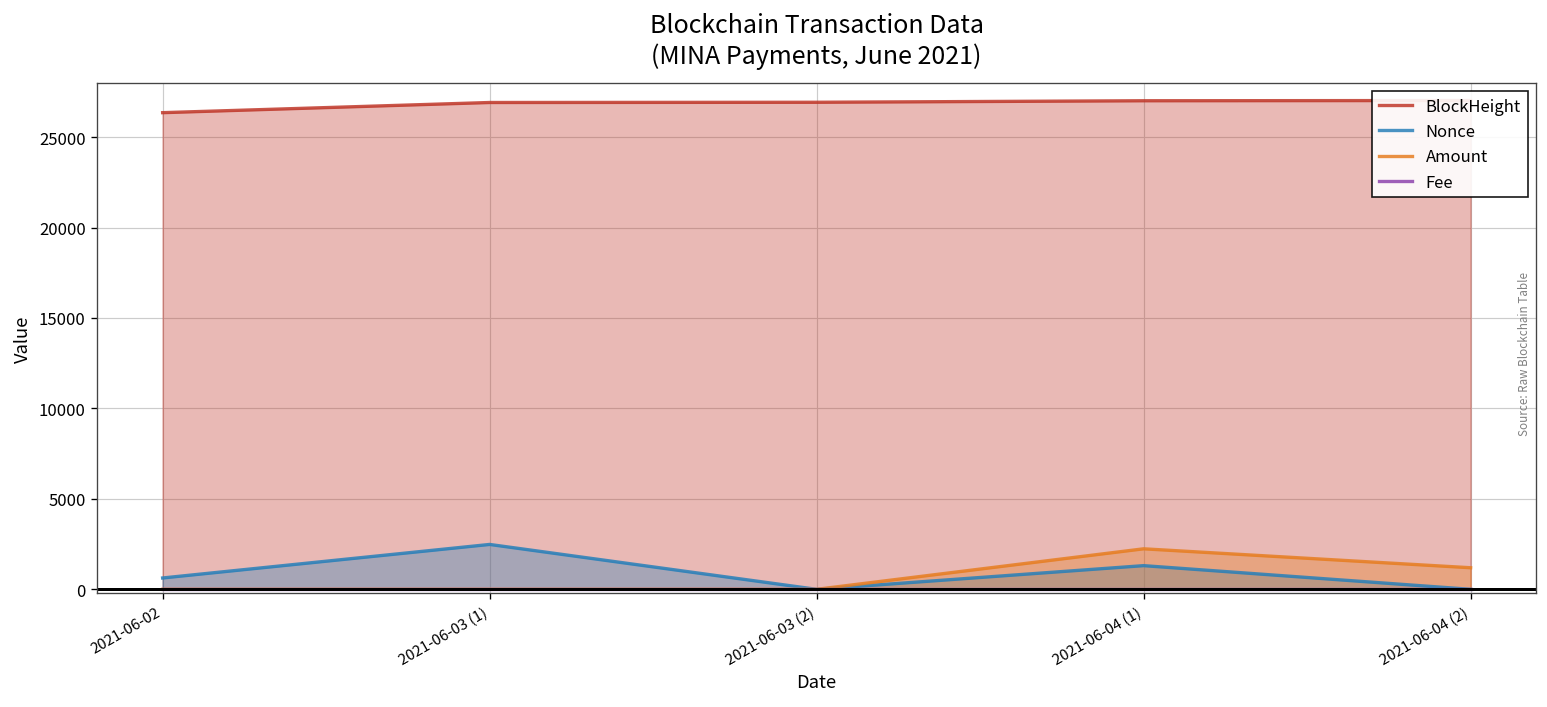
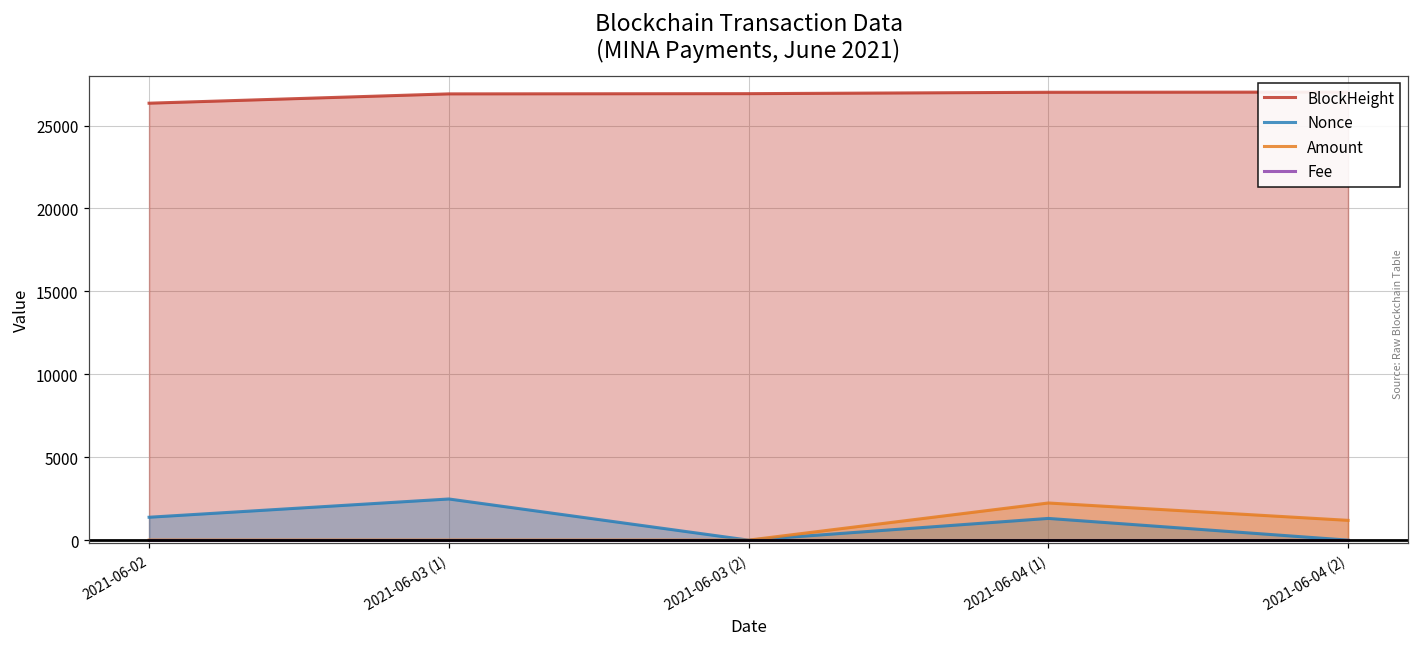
  {
    "BlockHeight": {
      "2021-06-02": 26300,
      "2021-06-03 (1)": 26900,
      "2021-06-03 (2)": 26900,
      "2021-06-04 (1)": 27000
    },
    "Nonce": {
-     "2021-06-02": 600,
+     "2021-06-02": 1400,
      "2021-06-03 (1)": 2500,
      "2021-06-04 (1)": 1300
    },
    "Amount": {
      "2021-06-04 (1)": 2200,
      "2021-06-04 (2)": 1200
    },
    "Fee": {
      "2021-06-04 (1)": 0
    }
  }
